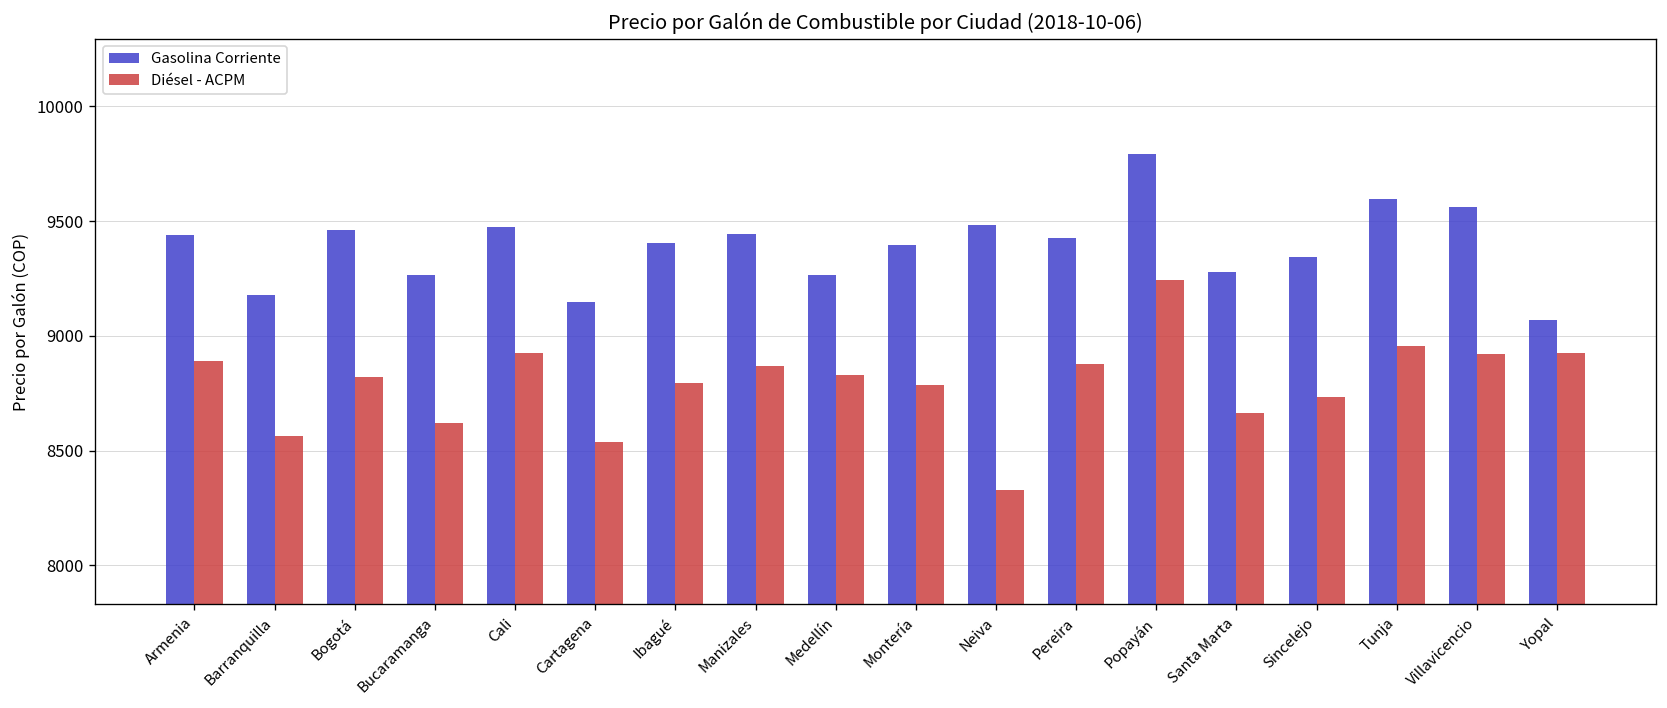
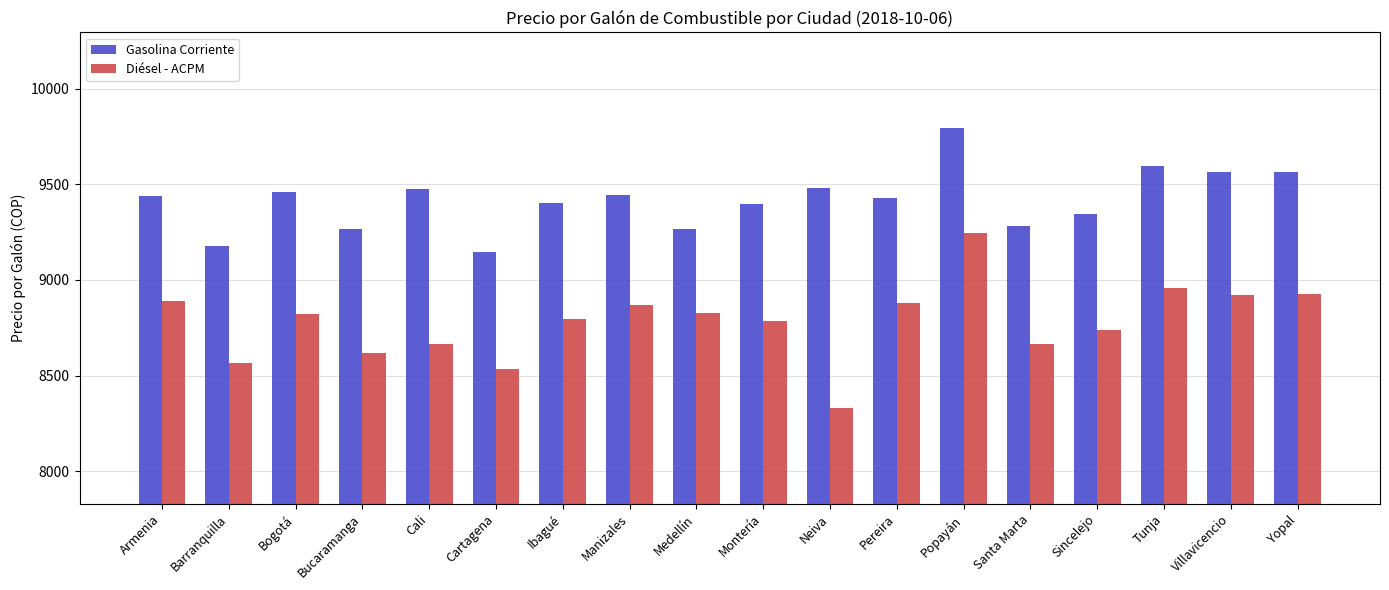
  {
    "Gasolina Corriente": {
      "Armenia": 9440,
      "Barranquilla": 9180,
      "Bogotá": 9460,
      "Bucaramanga": 9270,
      "Cali": 9480,
      "Cartagena": 9150,
      "Ibagué": 9400,
      "Manizales": 9450,
      "Medellín": 9270,
      "Montería": 9400,
      "Neiva": 9480,
      "Pereira": 9430,
      "Popayán": 9790,
      "Santa Marta": 9280,
      "Sincelejo": 9350,
      "Tunja": 9600,
      "Villavicencio": 9560,
-     "Yopal": 9070
+     "Yopal": 9570
    },
    "Diésel - ACPM": {
      "Armenia": 8890,
      "Barranquilla": 8560,
      "Bogotá": 8820,
      "Bucaramanga": 8620,
-     "Cali": 8930,
+     "Cali": 8670,
      "Cartagena": 8540,
      "Ibagué": 8800,
      "Manizales": 8870,
      "Medellín": 8830,
      "Montería": 8790,
      "Neiva": 8330,
      "Pereira": 8880,
      "Popayán": 9240,
      "Santa Marta": 8660,
      "Sincelejo": 8740,
      "Tunja": 8960,
      "Villavicencio": 8920,
      "Yopal": 8920
    }
  }
